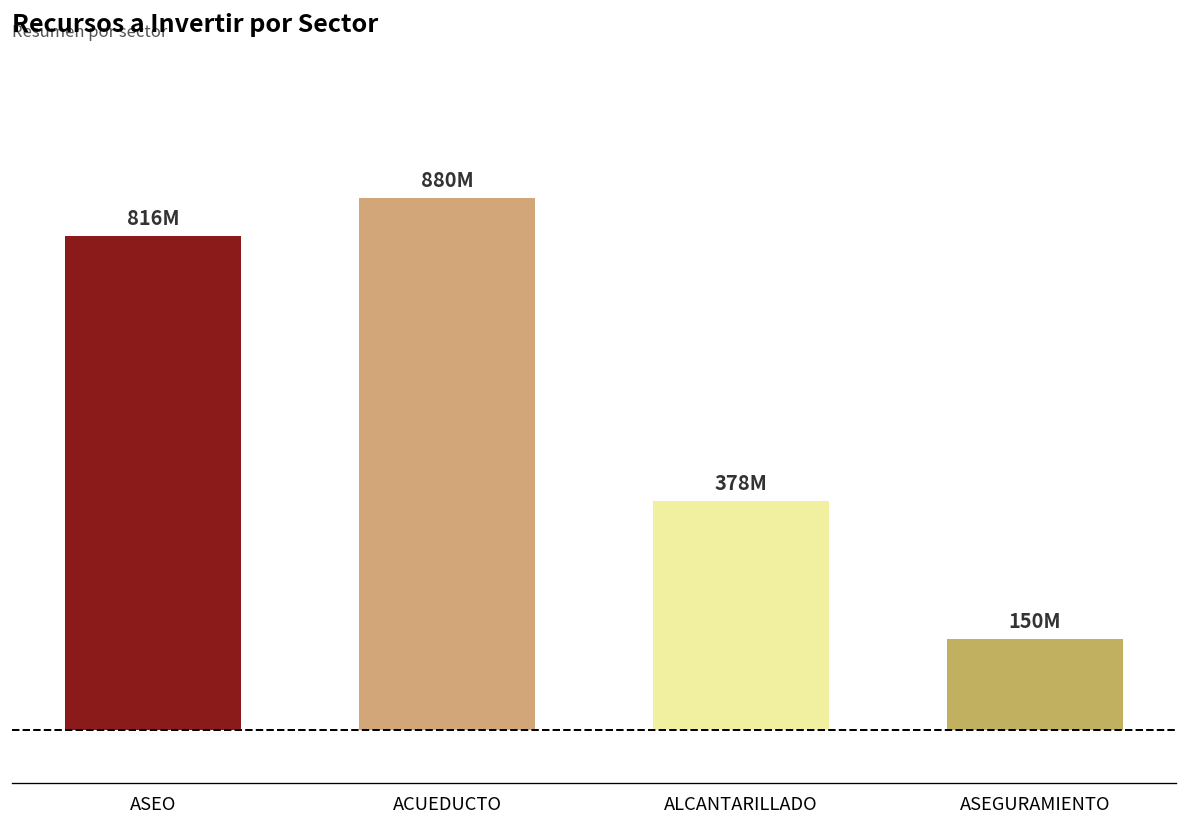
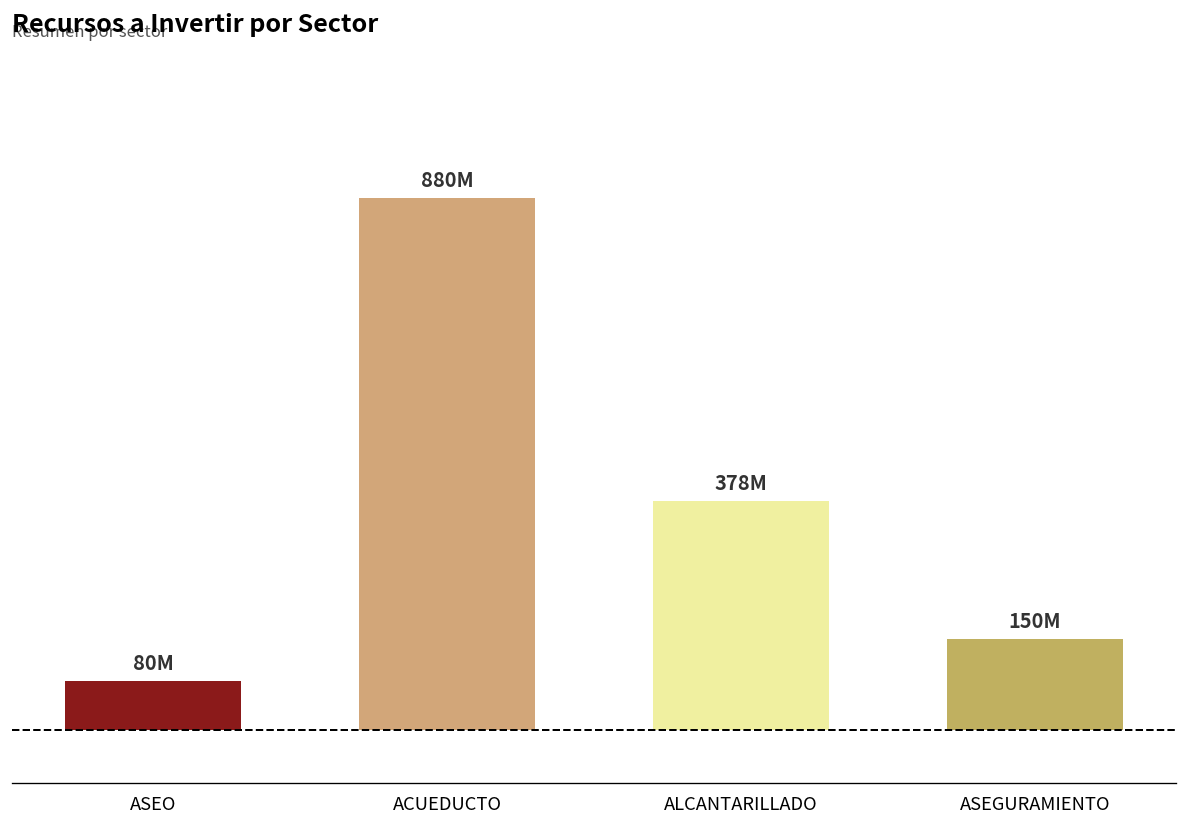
  {
-   "ASEO": "816M",
+   "ASEO": "80M",
    "ACUEDUCTO": "880M",
    "ALCANTARILLADO": "378M",
    "ASEGURAMIENTO": "150M"
  }
